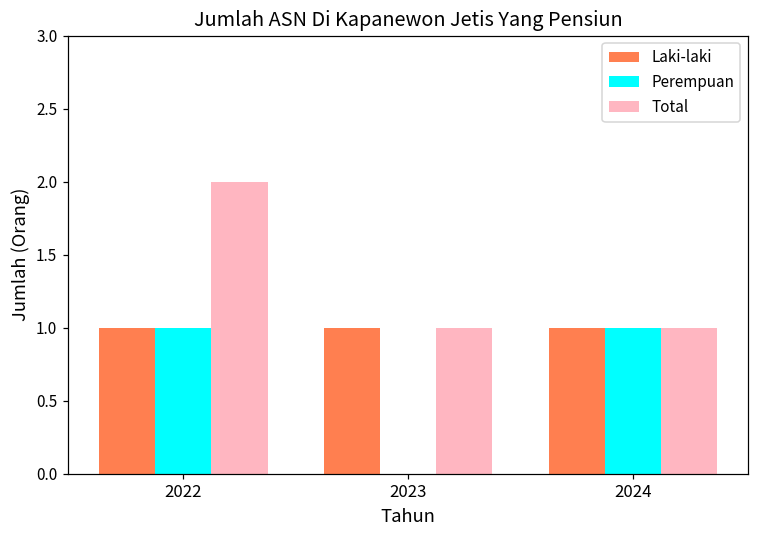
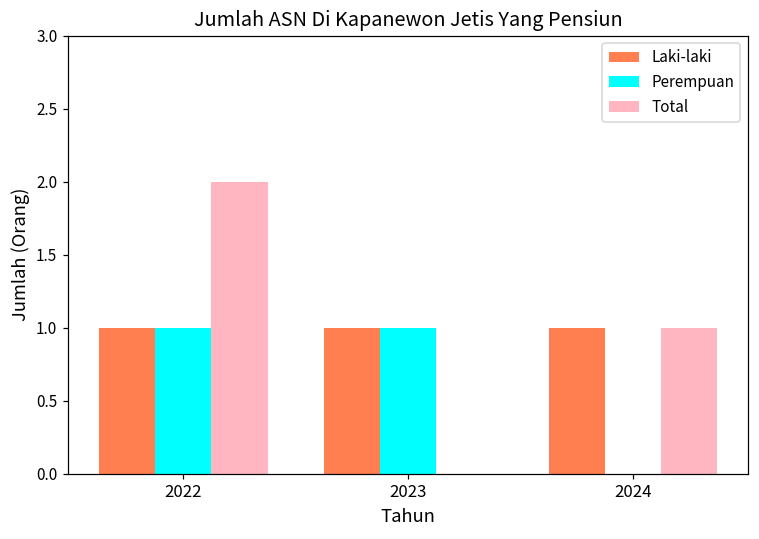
  {
    "Laki-laki": {
      "2022": 1,
      "2023": 1,
      "2024": 1
    },
    "Perempuan": {
      "2022": 1,
-     "2023": 0,
-     "2024": 1
+     "2023": 1,
+     "2024": 0
    },
    "Total": {
      "2022": 2,
-     "2023": 1,
+     "2023": 0,
      "2024": 1
    }
  }
